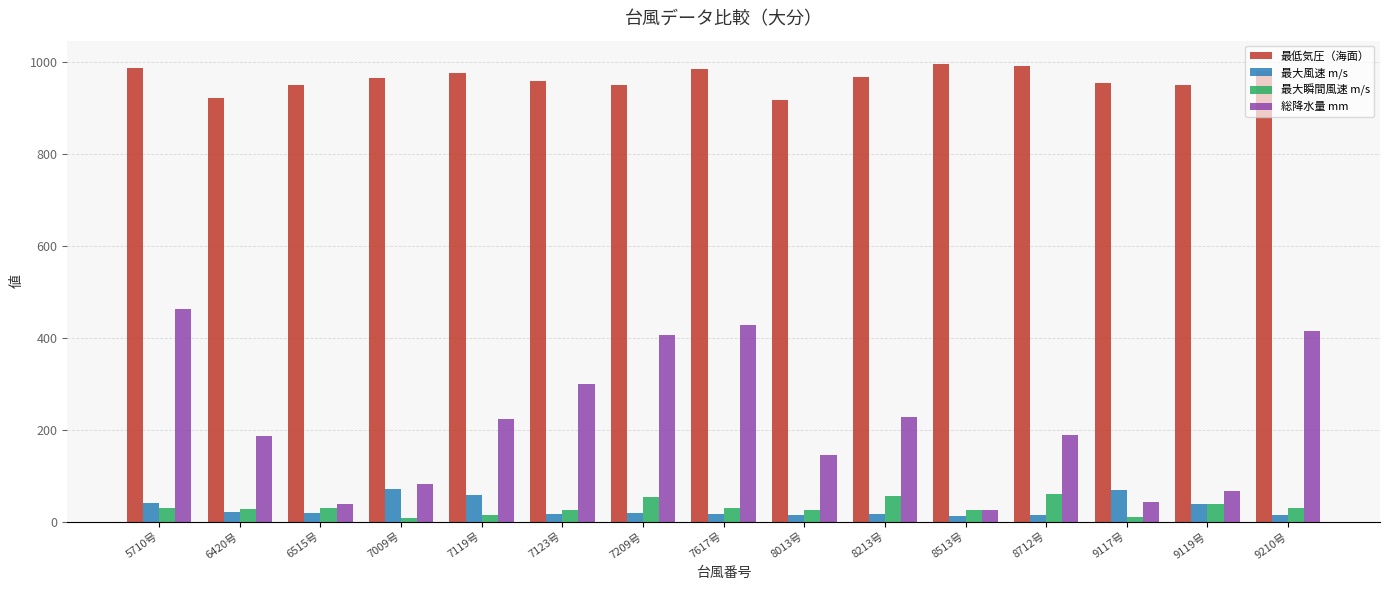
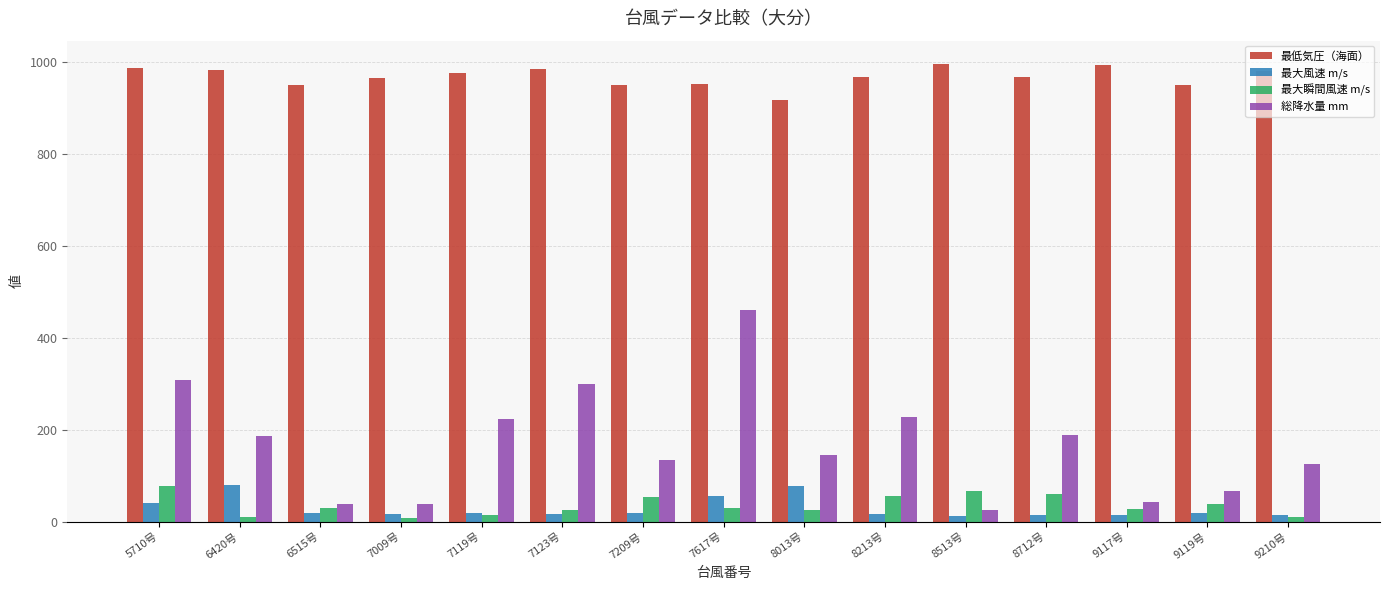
  {
    "最低気圧（海面）": {
      "5710号": 990,
-     "6420号": 920,
+     "6420号": 980,
      "6515号": 950,
      "7009号": 960,
      "7119号": 980,
-     "7123号": 960,
+     "7123号": 990,
      "7209号": 950,
-     "7617号": 980,
+     "7617号": 950,
      "8013号": 920,
      "8213号": 970,
      "8513号": 1000,
-     "8712号": 990,
-     "9117号": 950,
+     "8712号": 970,
+     "9117号": 990,
      "9119号": 950
    },
    "最大風速 m/s": {
      "5710号": 40,
-     "6420号": 20,
+     "6420号": 80,
      "6515号": 20,
-     "7009号": 70,
-     "7119号": 60,
+     "7009号": 20,
+     "7119号": 20,
      "7123号": 20,
      "7209号": 20,
-     "7617号": 20,
-     "8013号": 20,
+     "7617号": 60,
+     "8013号": 80,
      "8213号": 20,
      "8513号": 10,
      "8712号": 10,
-     "9117号": 70,
-     "9119号": 40,
+     "9117号": 10,
+     "9119号": 20,
      "9210号": 20
    },
    "最大瞬間風速 m/s": {
-     "5710号": 30,
-     "6420号": 30,
+     "5710号": 80,
+     "6420号": 10,
      "6515号": 30,
      "7009号": 10,
      "7119号": 10,
      "7123号": 30,
      "7209号": 50,
      "7617号": 30,
      "8013号": 30,
      "8213号": 60,
-     "8513号": 30,
+     "8513号": 70,
      "8712号": 60,
-     "9117号": 10,
+     "9117号": 30,
      "9119号": 40,
-     "9210号": 30
+     "9210号": 10
    },
    "総降水量 mm": {
-     "5710号": 460,
+     "5710号": 310,
      "6420号": 190,
      "6515号": 40,
-     "7009号": 80,
+     "7009号": 40,
      "7119号": 220,
      "7123号": 300,
-     "7209号": 410,
-     "7617号": 430,
+     "7209号": 130,
+     "7617号": 460,
      "8013号": 140,
      "8213号": 230,
      "8513号": 30,
      "8712号": 190,
      "9117号": 40,
      "9119号": 70,
-     "9210号": 420
+     "9210号": 130
    }
  }
